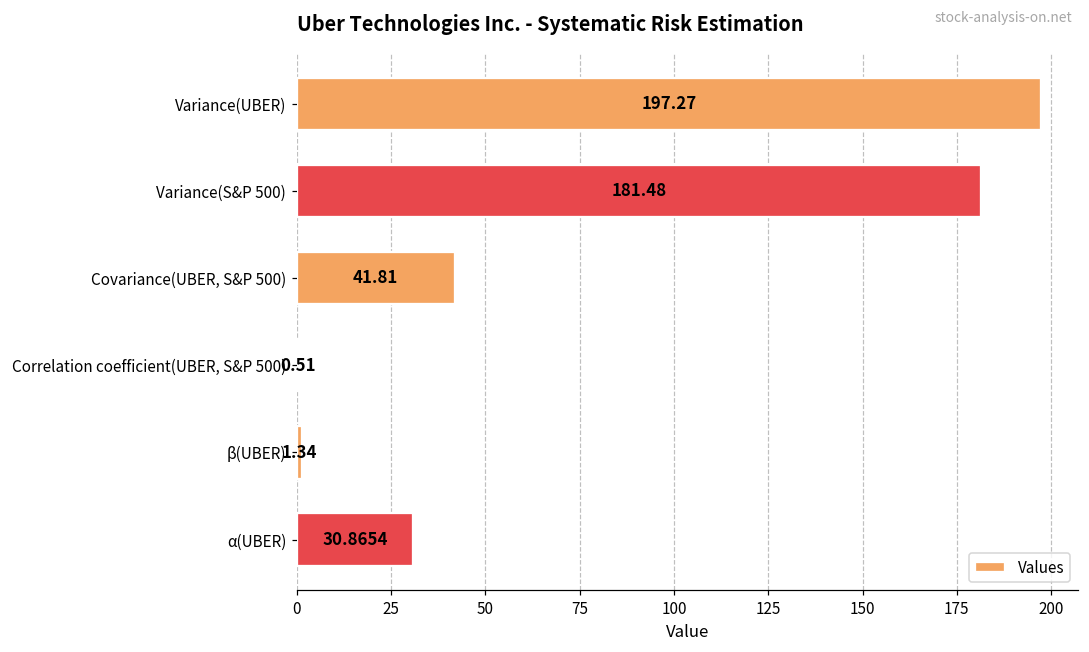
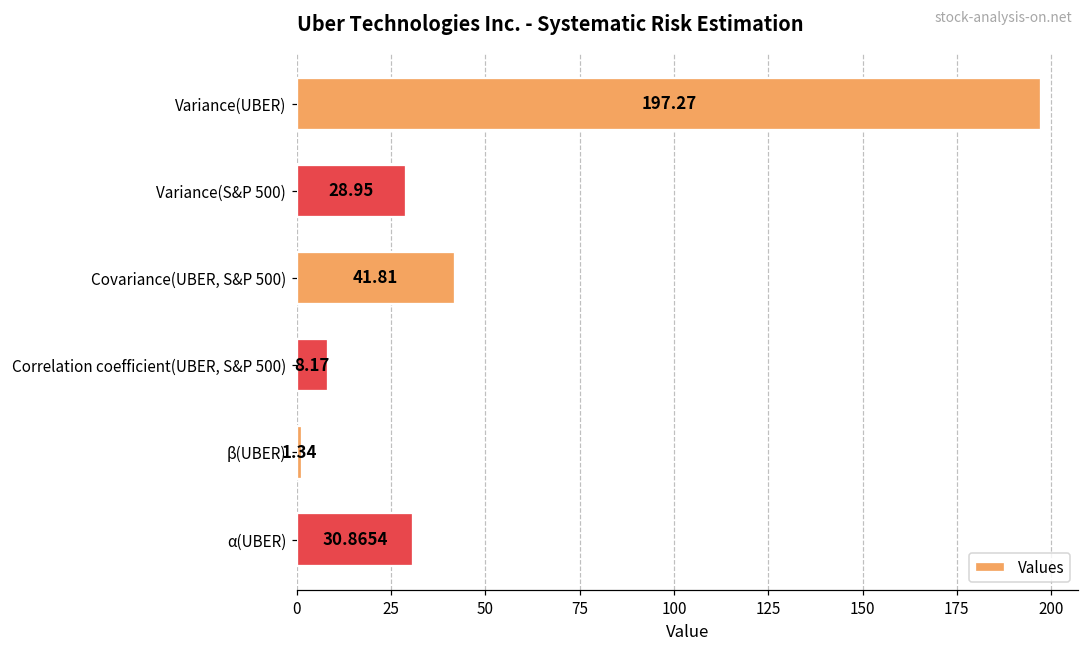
  {
    "Variance(UBER)": 197.27,
-   "Variance(S&P 500)": 181.48,
+   "Variance(S&P 500)": 28.95,
    "Covariance(UBER, S&P 500)": 41.81,
-   "Correlation coefficient(UBER, S&P 500)": 0.51,
+   "Correlation coefficient(UBER, S&P 500)": 8.17,
    "β(UBER)": 1.34,
    "α(UBER)": 30.8654
  }
